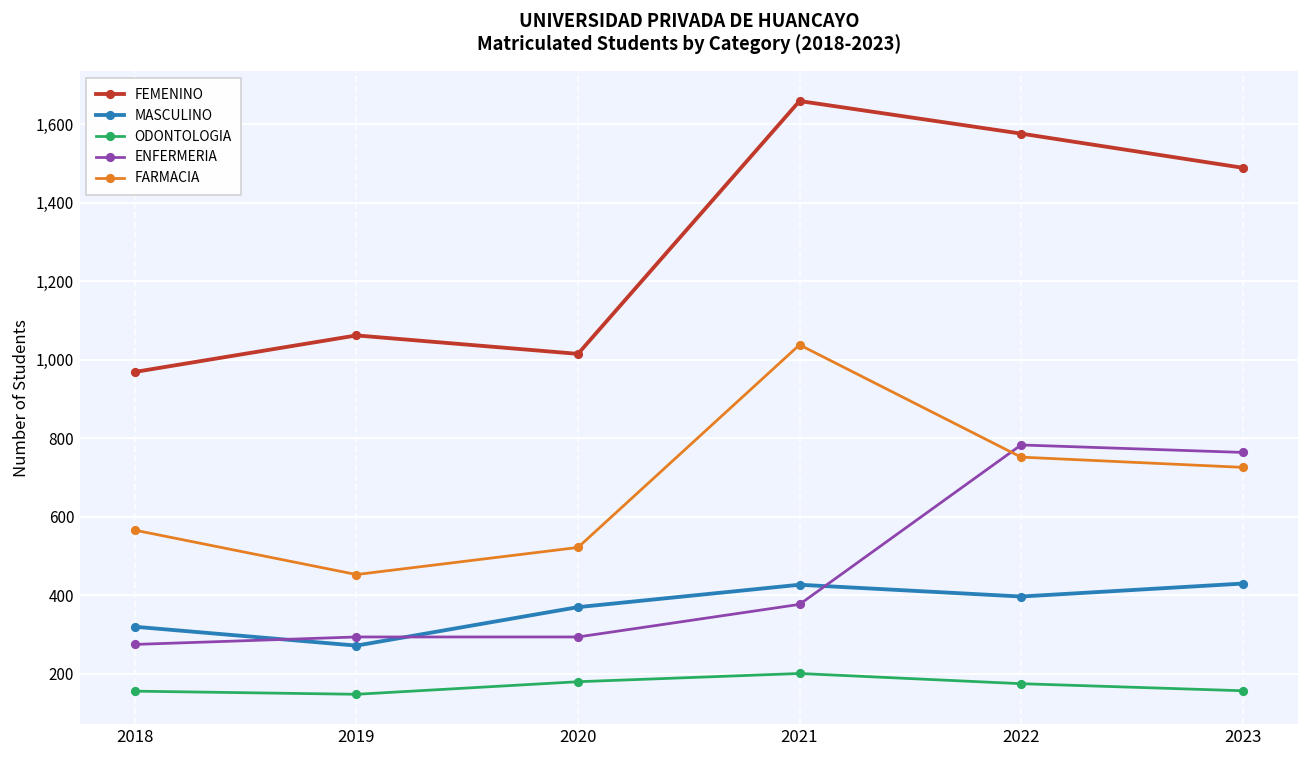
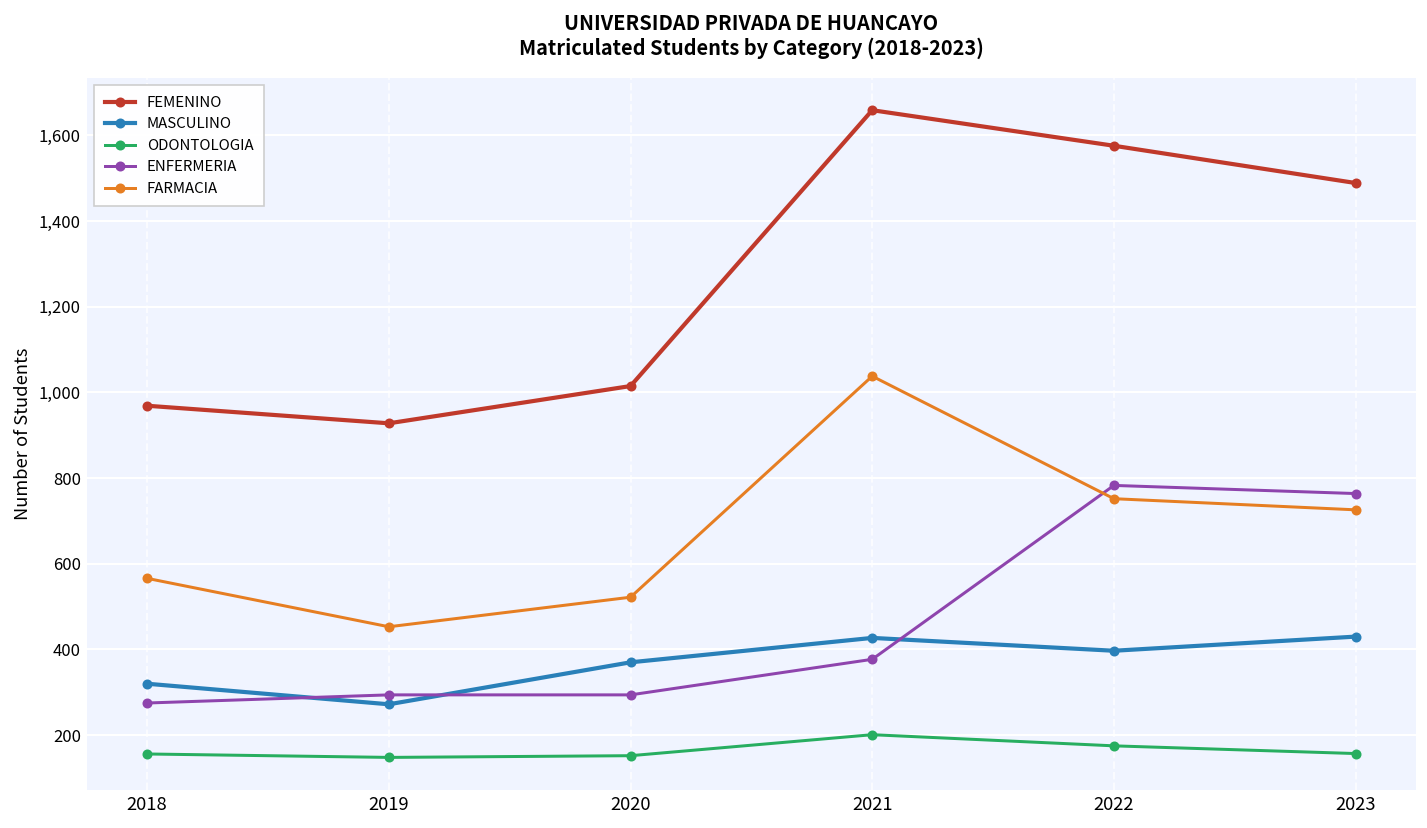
  {
    "FEMENINO": {
      "2018": "970",
-     "2019": "1,060",
+     "2019": "930",
      "2020": "1,020",
      "2021": "1,660",
      "2022": "1,580",
      "2023": "1,490"
    },
    "MASCULINO": {
      "2018": "320",
      "2019": "270",
      "2020": "370",
      "2021": "430",
      "2022": "400",
      "2023": "430"
    },
    "ODONTOLOGIA": {
      "2018": "160",
      "2019": "150",
-     "2020": "180",
+     "2020": "150",
      "2021": "200",
      "2022": "180",
      "2023": "160"
    },
    "ENFERMERIA": {
      "2018": "280",
      "2019": "290",
      "2020": "290",
      "2021": "380",
      "2022": "780",
      "2023": "760"
    },
    "FARMACIA": {
      "2018": "570",
      "2019": "450",
      "2020": "520",
      "2021": "1,040",
      "2022": "750",
      "2023": "730"
    }
  }
